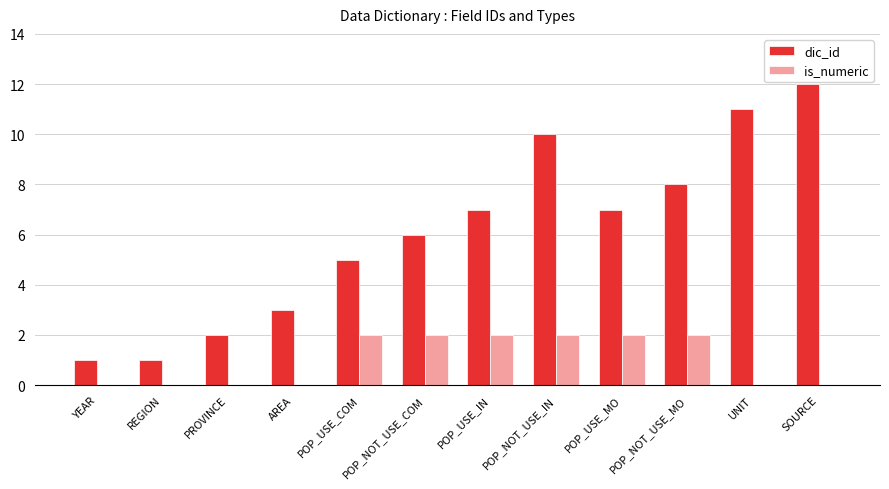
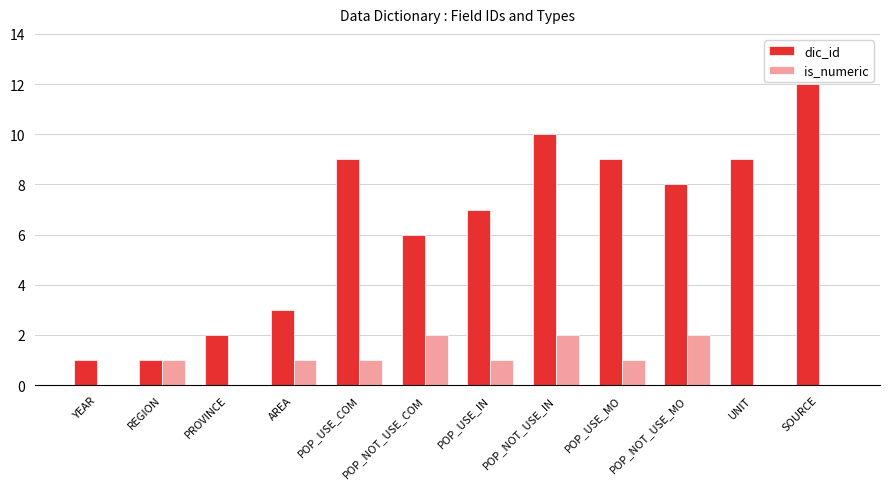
  {
    "dic_id": {
      "YEAR": 1,
      "REGION": 1,
      "PROVINCE": 2,
      "AREA": 3,
-     "POP_USE_COM": 5,
+     "POP_USE_COM": 9,
      "POP_NOT_USE_COM": 6,
      "POP_USE_IN": 7,
      "POP_NOT_USE_IN": 10,
-     "POP_USE_MO": 7,
+     "POP_USE_MO": 9,
      "POP_NOT_USE_MO": 8,
-     "UNIT": 11,
+     "UNIT": 9,
      "SOURCE": 12
    },
    "is_numeric": {
      "YEAR": 0,
-     "REGION": 0,
+     "REGION": 1,
      "PROVINCE": 0,
-     "AREA": 0,
-     "POP_USE_COM": 2,
+     "AREA": 1,
+     "POP_USE_COM": 1,
      "POP_NOT_USE_COM": 2,
-     "POP_USE_IN": 2,
+     "POP_USE_IN": 1,
      "POP_NOT_USE_IN": 2,
-     "POP_USE_MO": 2,
+     "POP_USE_MO": 1,
      "POP_NOT_USE_MO": 2,
      "UNIT": 0,
      "SOURCE": 0
    }
  }
